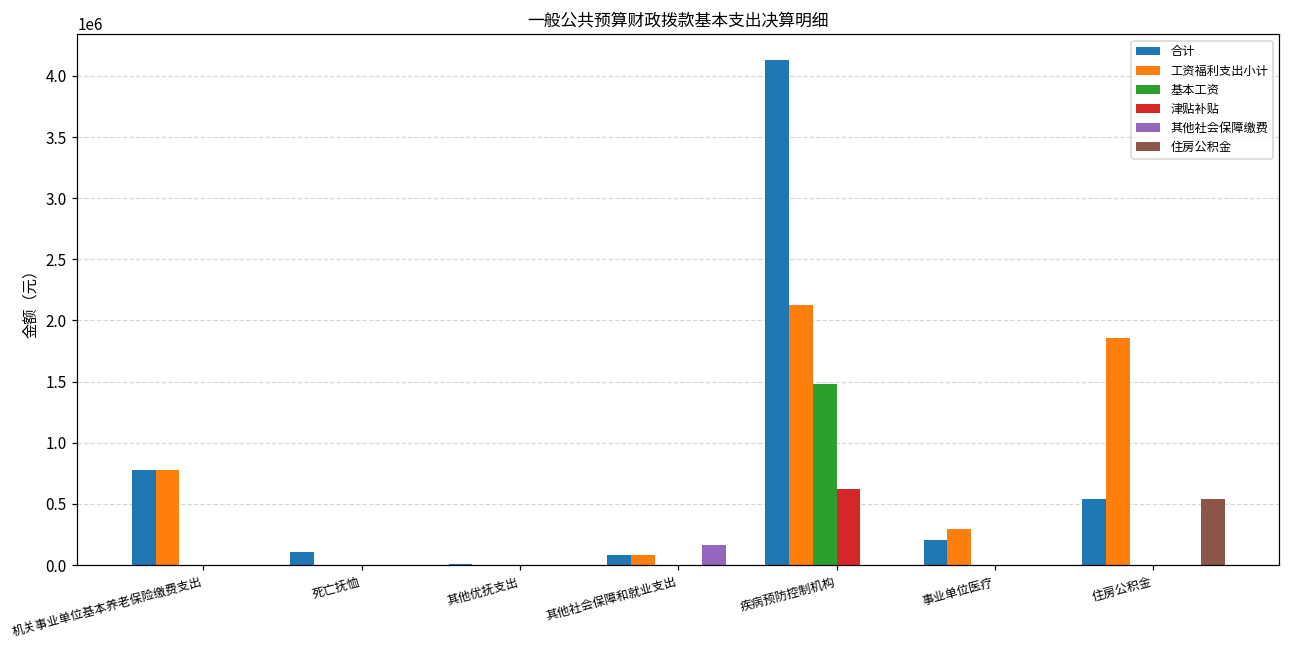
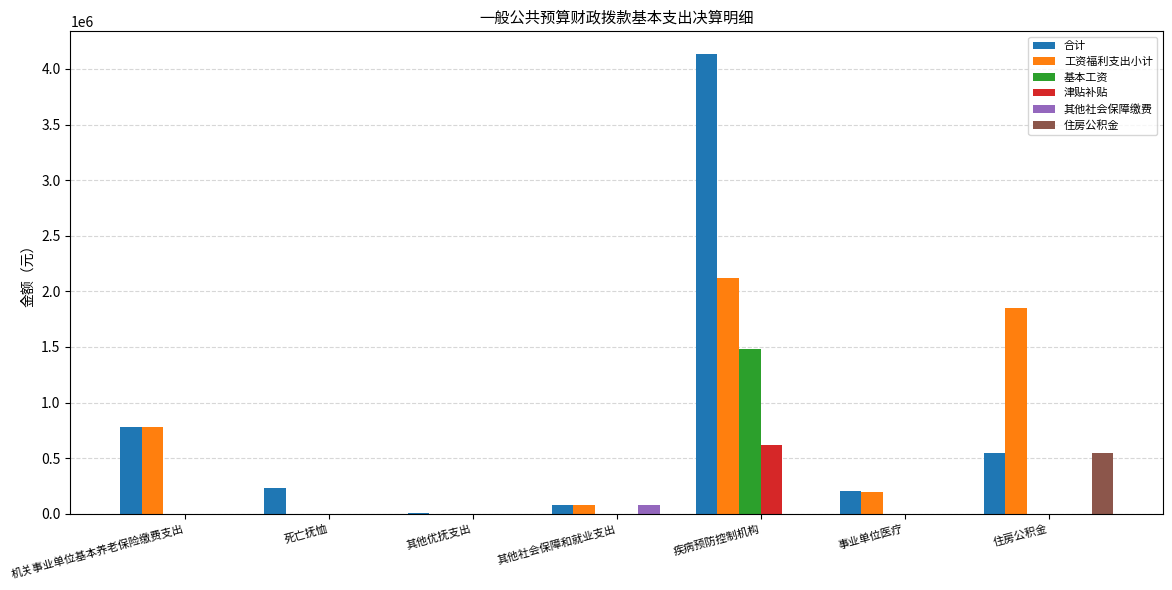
  {
    "合计": {
      "机关事业单位基本养老保险缴费支出": 780000,
-     "死亡抚恤": 110000,
+     "死亡抚恤": 230000,
      "其他社会保障和就业支出": 80000,
      "疾病预防控制机构": 4130000,
      "事业单位医疗": 210000,
      "住房公积金": 540000
    },
    "工资福利支出小计": {
      "机关事业单位基本养老保险缴费支出": 780000,
      "死亡抚恤": 0,
      "其他优抚支出": 0,
      "其他社会保障和就业支出": 80000,
      "疾病预防控制机构": 2120000,
-     "事业单位医疗": 300000,
+     "事业单位医疗": 200000,
      "住房公积金": 1850000
    },
    "基本工资": {
      "机关事业单位基本养老保险缴费支出": 0,
      "死亡抚恤": 0,
      "其他优抚支出": 0,
      "其他社会保障和就业支出": 0,
      "疾病预防控制机构": 1480000,
      "事业单位医疗": 0,
      "住房公积金": 0
    },
    "津贴补贴": {
      "机关事业单位基本养老保险缴费支出": 0,
      "死亡抚恤": 0,
      "其他优抚支出": 0,
      "其他社会保障和就业支出": 0,
      "疾病预防控制机构": 620000,
      "事业单位医疗": 0,
      "住房公积金": 0
    },
    "其他社会保障缴费": {
      "机关事业单位基本养老保险缴费支出": 0,
      "死亡抚恤": 0,
      "其他优抚支出": 0,
-     "其他社会保障和就业支出": 160000,
+     "其他社会保障和就业支出": 80000,
      "疾病预防控制机构": 0,
      "事业单位医疗": 0,
      "住房公积金": 0
    },
    "住房公积金": {
      "机关事业单位基本养老保险缴费支出": 0,
      "死亡抚恤": 0,
      "其他优抚支出": 0,
      "其他社会保障和就业支出": 0,
      "疾病预防控制机构": 0,
      "事业单位医疗": 0,
      "住房公积金": 540000
    }
  }
